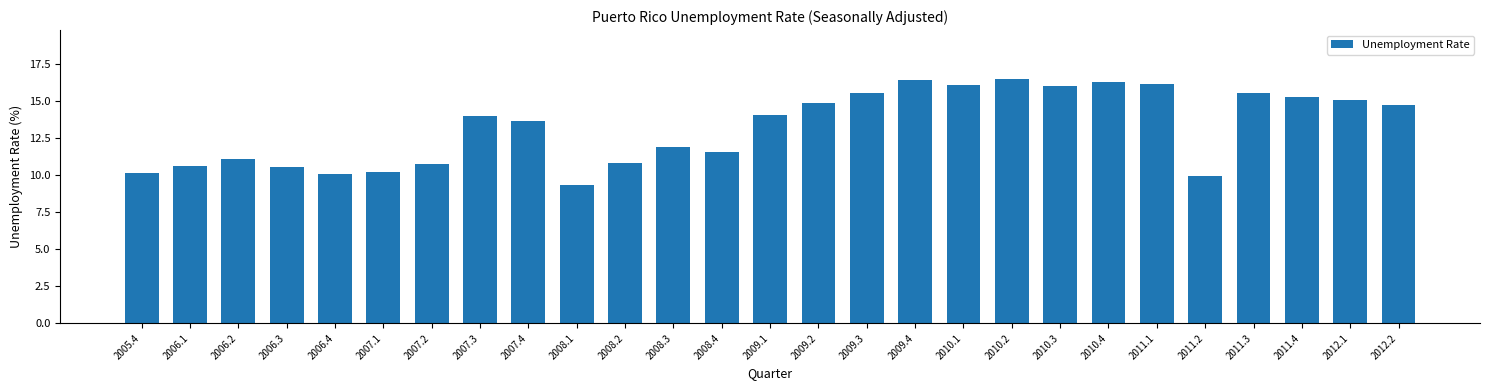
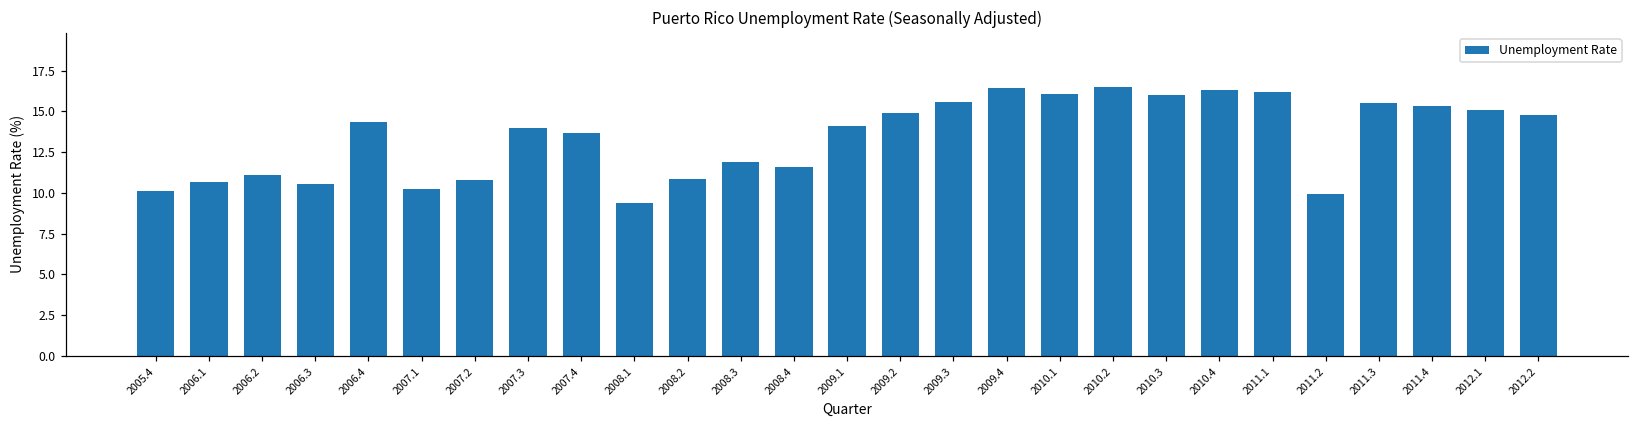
  {
    "2005.4": 10.1,
    "2006.1": 10.6,
    "2006.2": 11.1,
    "2006.3": 10.5,
-   "2006.4": 10.1,
+   "2006.4": 14.3,
    "2007.1": 10.3,
    "2007.2": 10.8,
    "2007.3": 14.0,
    "2007.4": 13.7,
    "2008.1": 9.4,
    "2008.2": 10.8,
    "2008.3": 11.9,
    "2008.4": 11.6,
    "2009.1": 14.1,
    "2009.2": 14.9,
    "2009.3": 15.6,
    "2009.4": 16.4,
    "2010.1": 16.1,
    "2010.2": 16.5,
    "2010.3": 16.0,
    "2010.4": 16.3,
    "2011.1": 16.2,
    "2011.2": 9.9,
    "2011.3": 15.5,
    "2011.4": 15.3,
    "2012.1": 15.1,
    "2012.2": 14.8
  }
